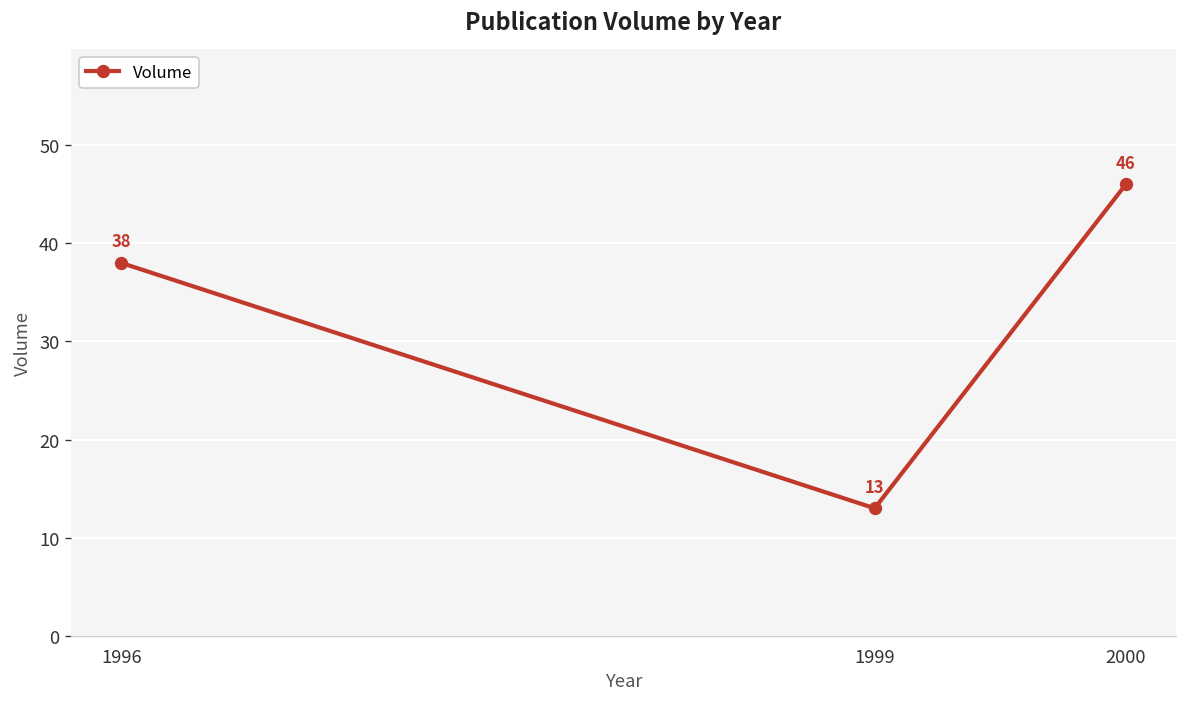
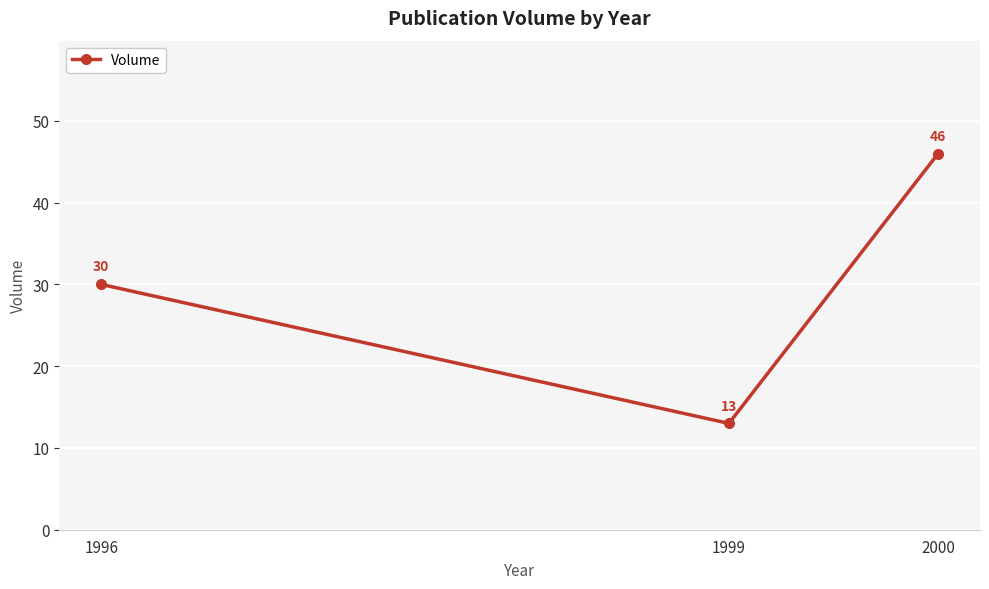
  {
-   "1996": 38,
+   "1996": 30,
    "1999": 13,
    "2000": 46
  }
